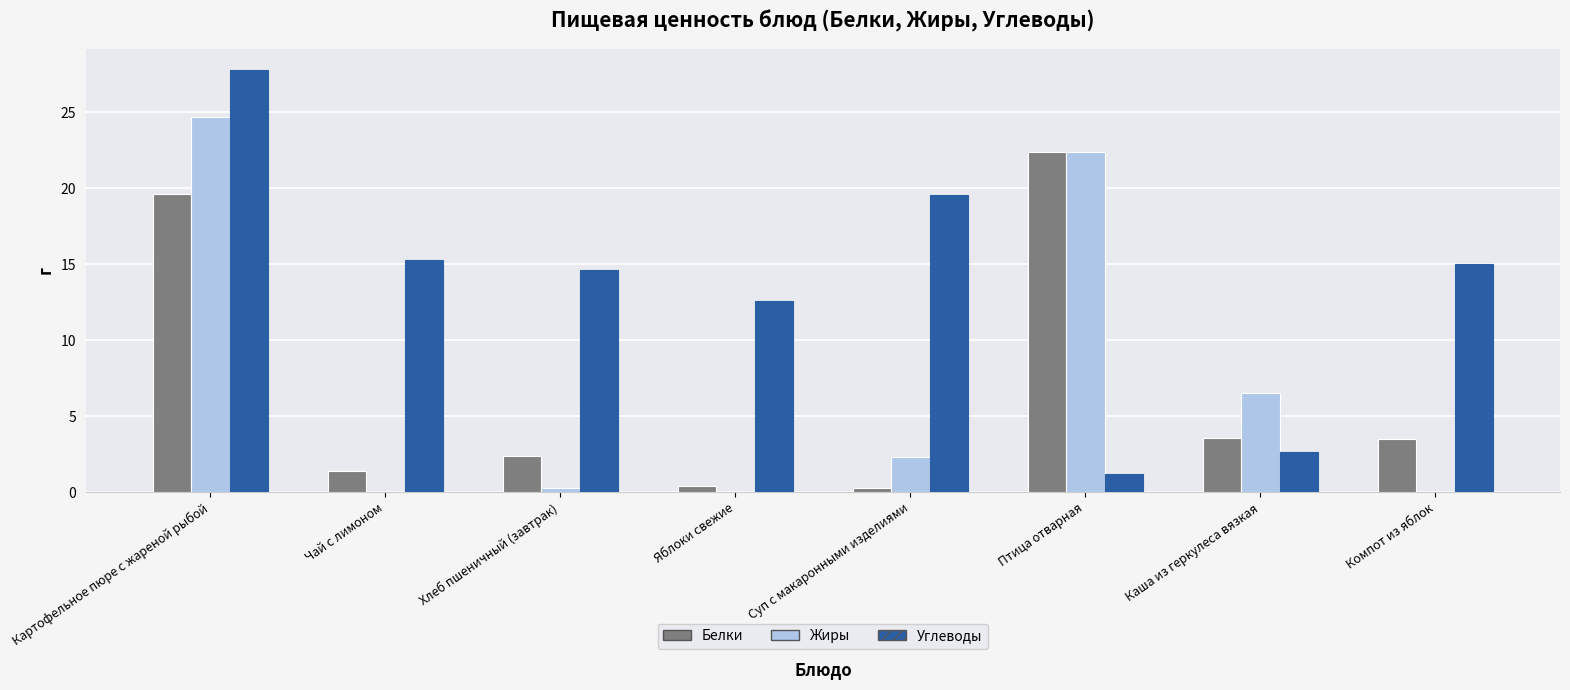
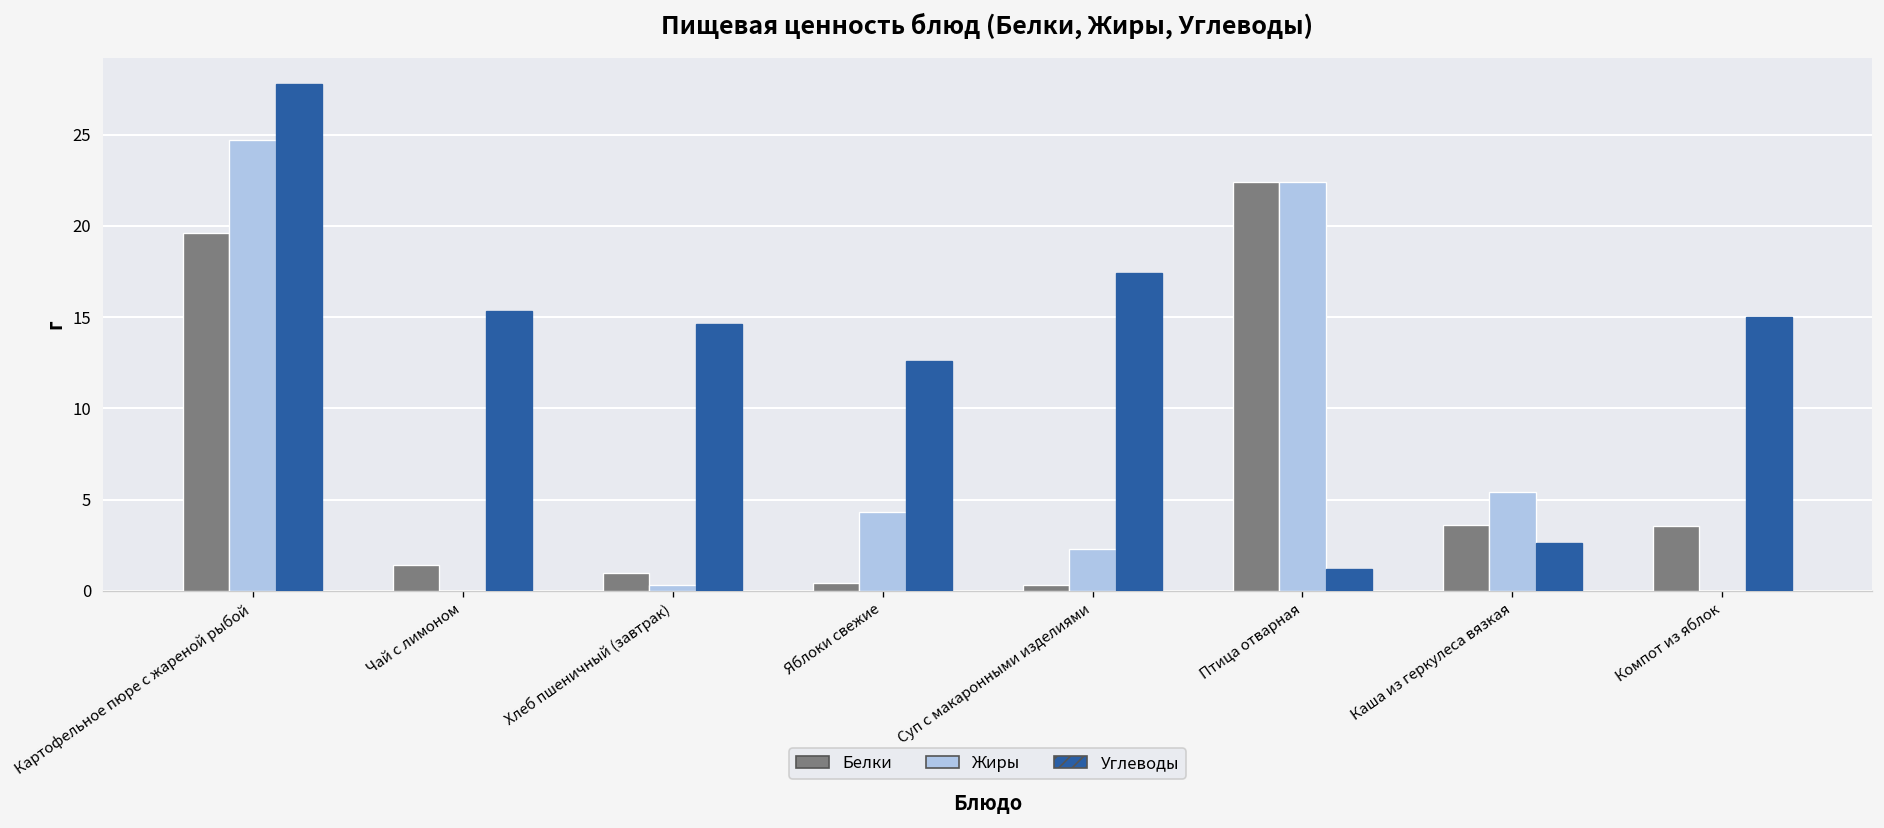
  {
    "Белки": {
      "Картофельное пюре с жареной рыбой": 19.6,
      "Чай с лимоном": 1.4,
-     "Хлеб пшеничный (завтрак)": 2.4,
+     "Хлеб пшеничный (завтрак)": 1.0,
      "Яблоки свежие": 0.4,
      "Суп с макаронными изделиями": 0.3,
      "Птица отварная": 22.4,
      "Каша из геркулеса вязкая": 3.6,
      "Компот из яблок": 3.5
    },
    "Жиры": {
      "Картофельное пюре с жареной рыбой": 24.7,
      "Хлеб пшеничный (завтрак)": 0.3,
-     "Яблоки свежие": 0.0,
+     "Яблоки свежие": 4.3,
      "Суп с макаронными изделиями": 2.3,
      "Птица отварная": 22.4,
-     "Каша из геркулеса вязкая": 6.5,
+     "Каша из геркулеса вязкая": 5.4,
      "Компот из яблок": 0.0
    },
    "Углеводы": {
      "Картофельное пюре с жареной рыбой": 27.8,
      "Чай с лимоном": 15.3,
      "Хлеб пшеничный (завтрак)": 14.6,
      "Яблоки свежие": 12.6,
-     "Суп с макаронными изделиями": 19.5,
+     "Суп с макаронными изделиями": 17.4,
      "Птица отварная": 1.2,
      "Каша из геркулеса вязкая": 2.6,
      "Компот из яблок": 15.0
    }
  }
